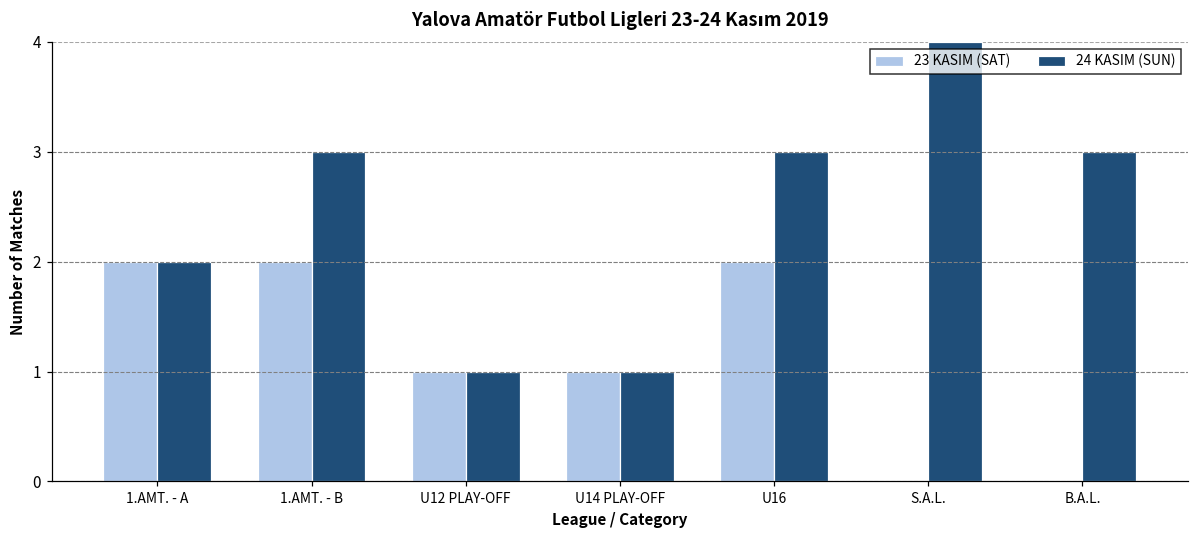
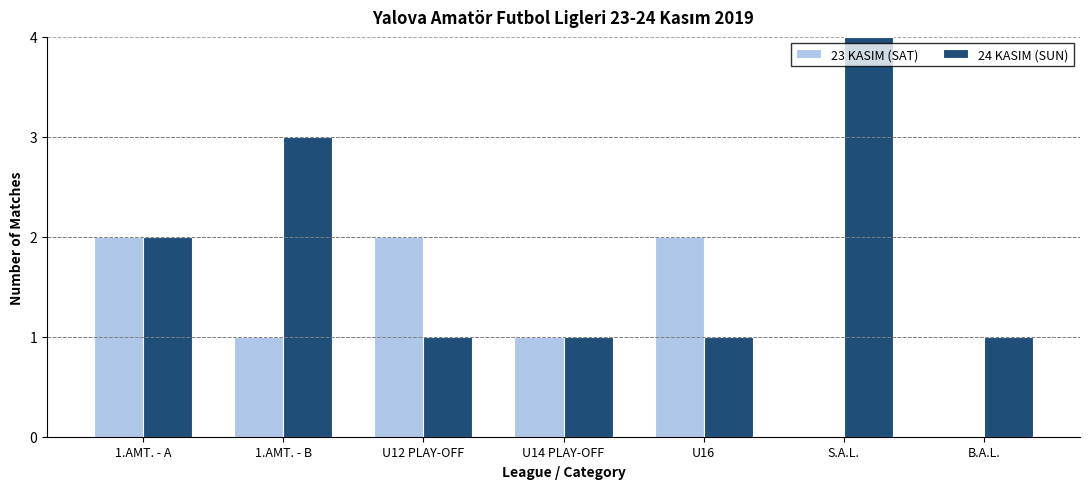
  {
    "23 KASIM (SAT)": {
      "1.AMT. - A": 2,
-     "1.AMT. - B": 2,
-     "U12 PLAY-OFF": 1,
+     "1.AMT. - B": 1,
+     "U12 PLAY-OFF": 2,
      "U14 PLAY-OFF": 1,
      "U16": 2,
      "S.A.L.": 0,
      "B.A.L.": 0
    },
    "24 KASIM (SUN)": {
      "1.AMT. - A": 2,
      "1.AMT. - B": 3,
      "U12 PLAY-OFF": 1,
      "U14 PLAY-OFF": 1,
-     "U16": 3,
+     "U16": 1,
      "S.A.L.": 4,
-     "B.A.L.": 3
+     "B.A.L.": 1
    }
  }
